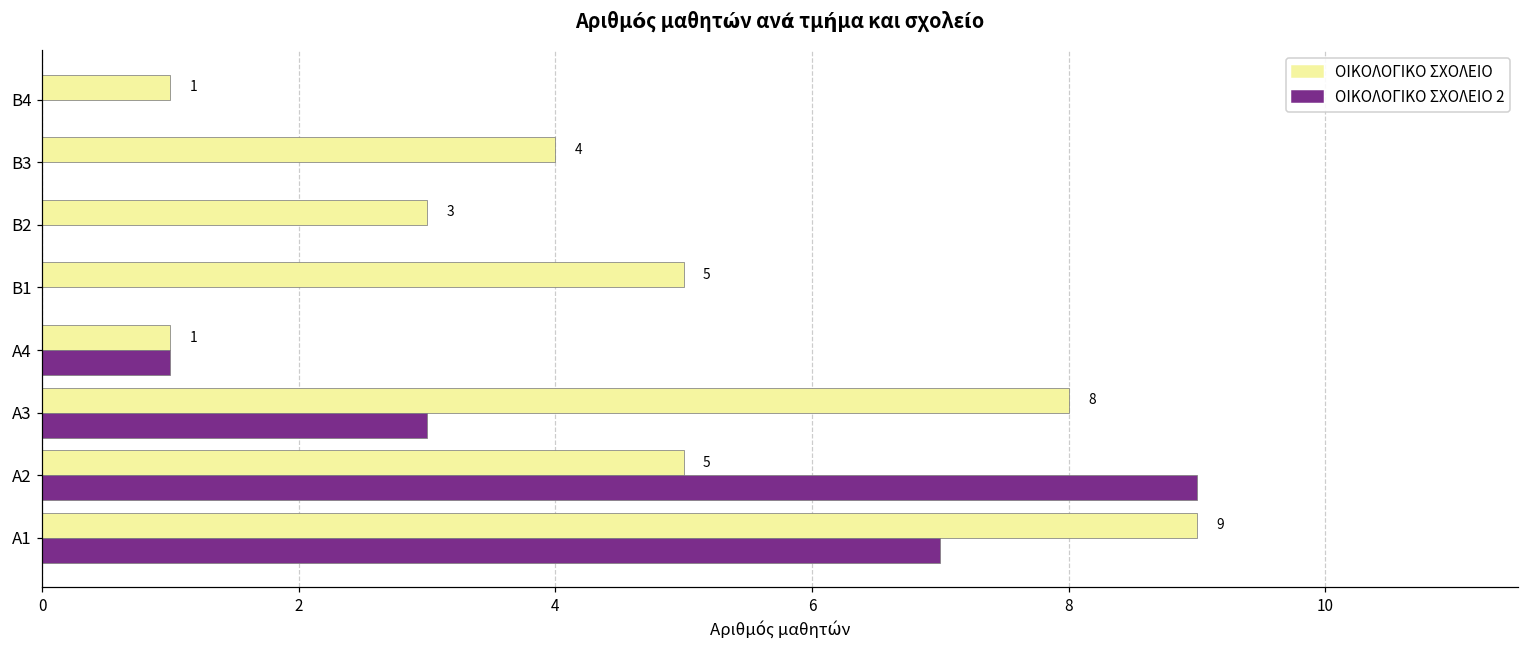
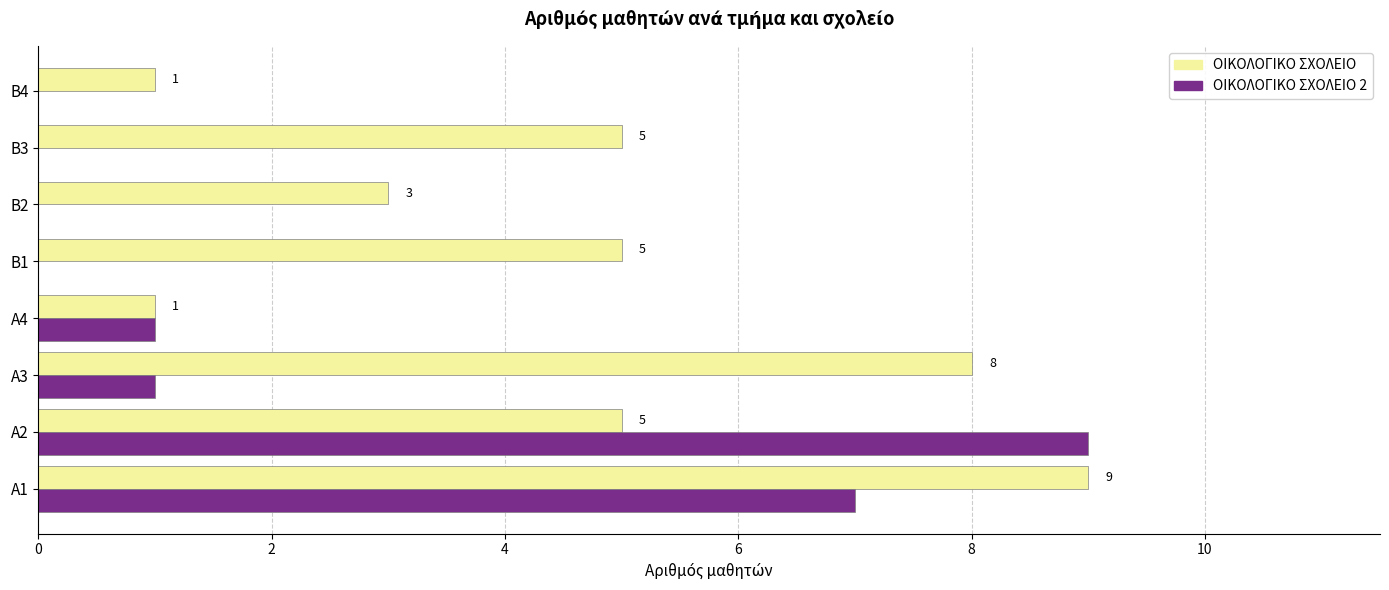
  {
    "ΟΙΚΟΛΟΓΙΚΟ ΣΧΟΛΕΙΟ": {
      "Β4": 1,
-     "Β3": 4,
+     "Β3": 5,
      "Β2": 3,
      "Β1": 5,
      "Α4": 1,
      "Α3": 8,
      "Α2": 5,
      "Α1": 9
    },
    "ΟΙΚΟΛΟΓΙΚΟ ΣΧΟΛΕΙΟ 2": {
      "Β4": 0,
      "Β3": 0,
      "Β2": 0,
      "Β1": 0,
-     "Α3": 3,
+     "Α3": 1,
      "Α2": 9,
      "Α1": 7
    }
  }
